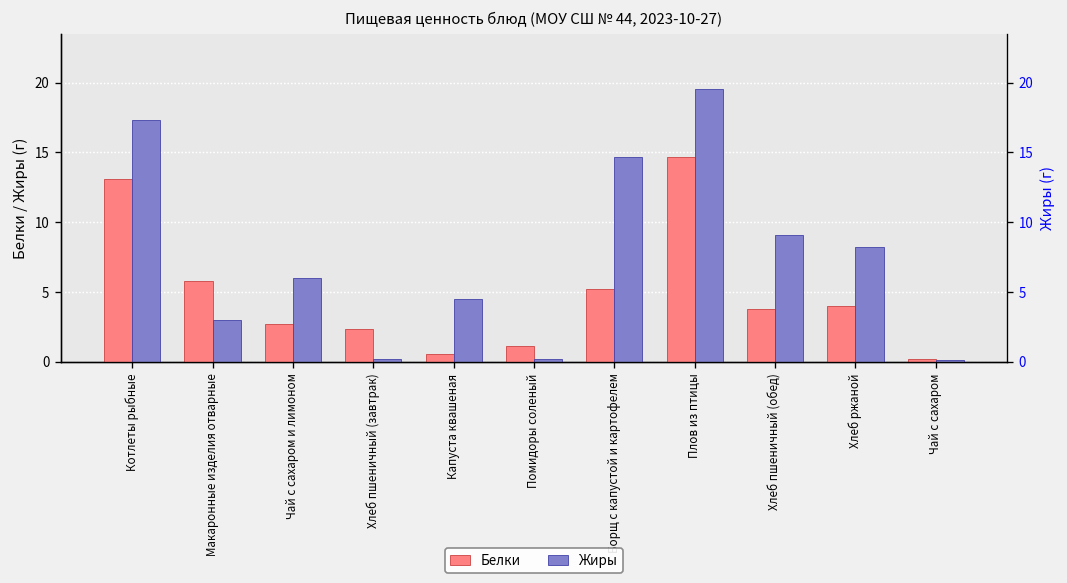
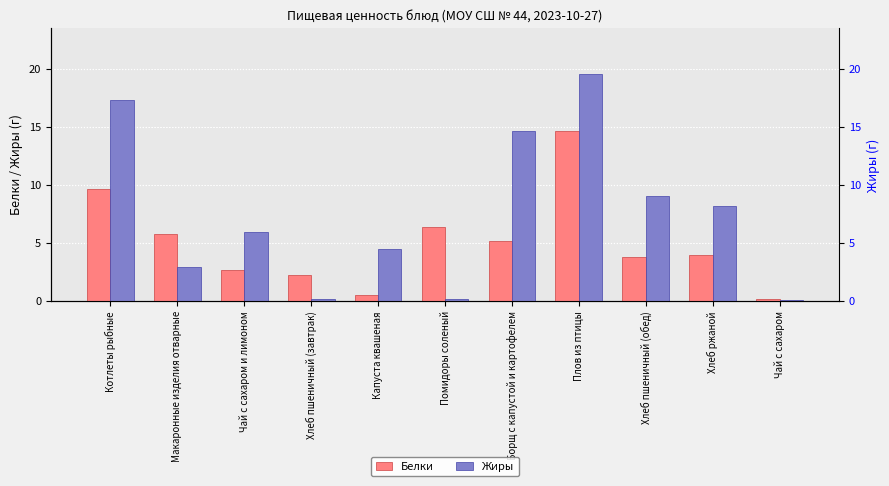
  {
    "Белки": {
-     "Котлеты рыбные": 13.1,
+     "Котлеты рыбные": 9.7,
      "Макаронные изделия отварные": 5.8,
      "Чай с сахаром и лимоном": 2.7,
      "Хлеб пшеничный (завтрак)": 2.3,
      "Капуста квашеная": 0.5,
-     "Помидоры соленый": 1.1,
+     "Помидоры соленый": 6.4,
      "Борщ с капустой и картофелем": 5.2,
      "Плов из птицы": 14.7,
      "Хлеб пшеничный (обед)": 3.8,
      "Хлеб ржаной": 4.0
    },
    "Жиры": {
      "Котлеты рыбные": 17.4,
      "Макаронные изделия отварные": 3.0,
      "Чай с сахаром и лимоном": 6.0,
      "Капуста квашеная": 4.5,
      "Борщ с капустой и картофелем": 14.7,
      "Плов из птицы": 19.6,
      "Хлеб пшеничный (обед)": 9.1,
      "Хлеб ржаной": 8.2
    }
  }
